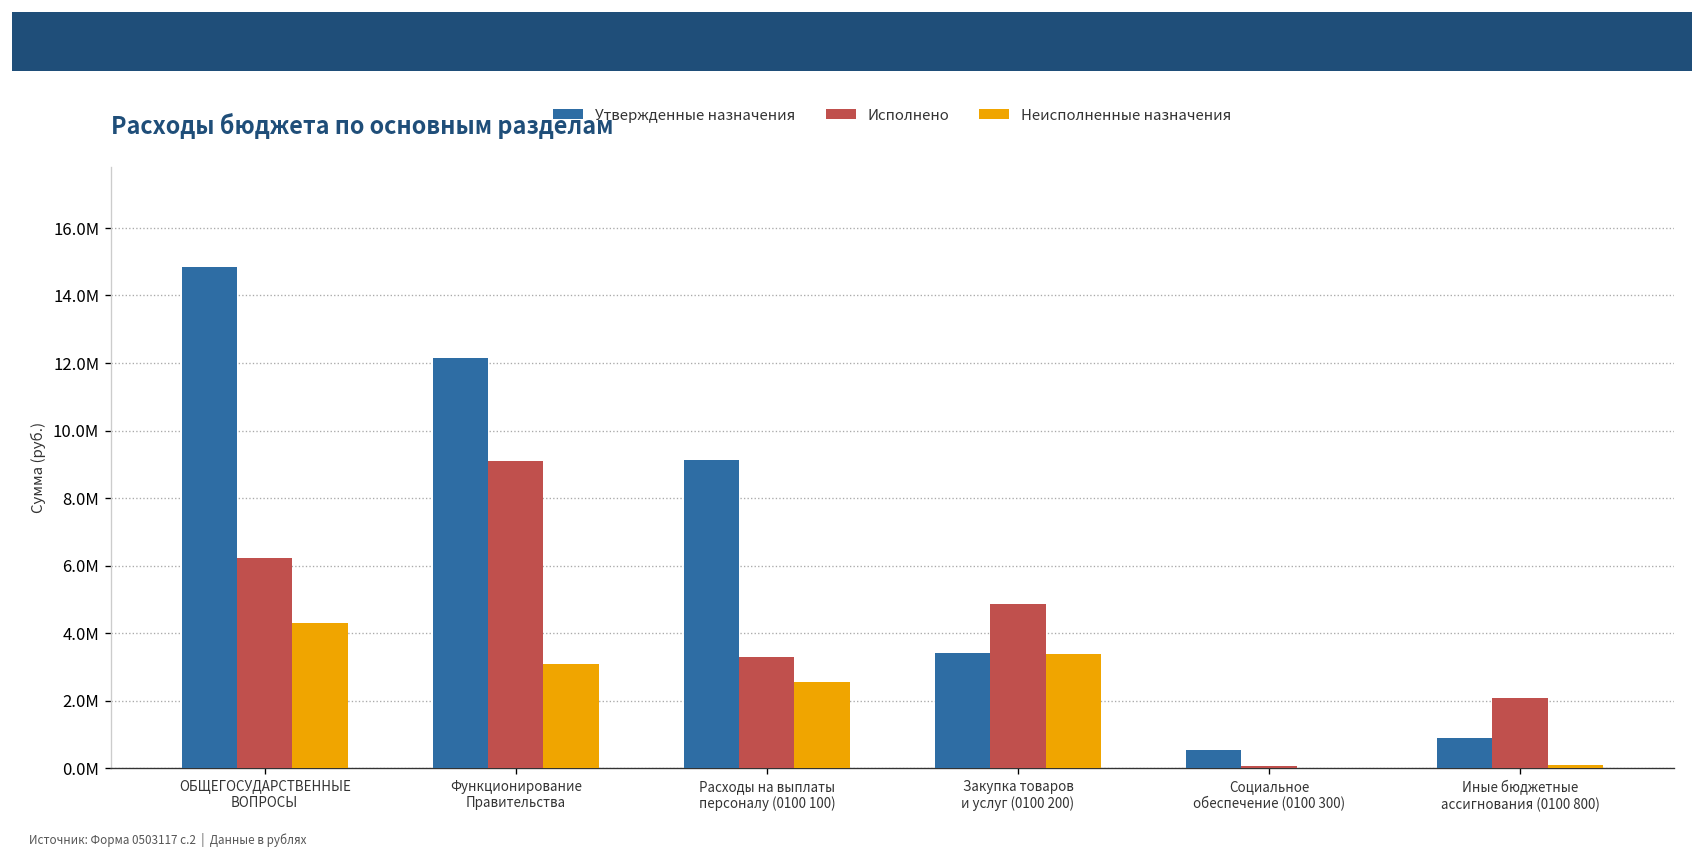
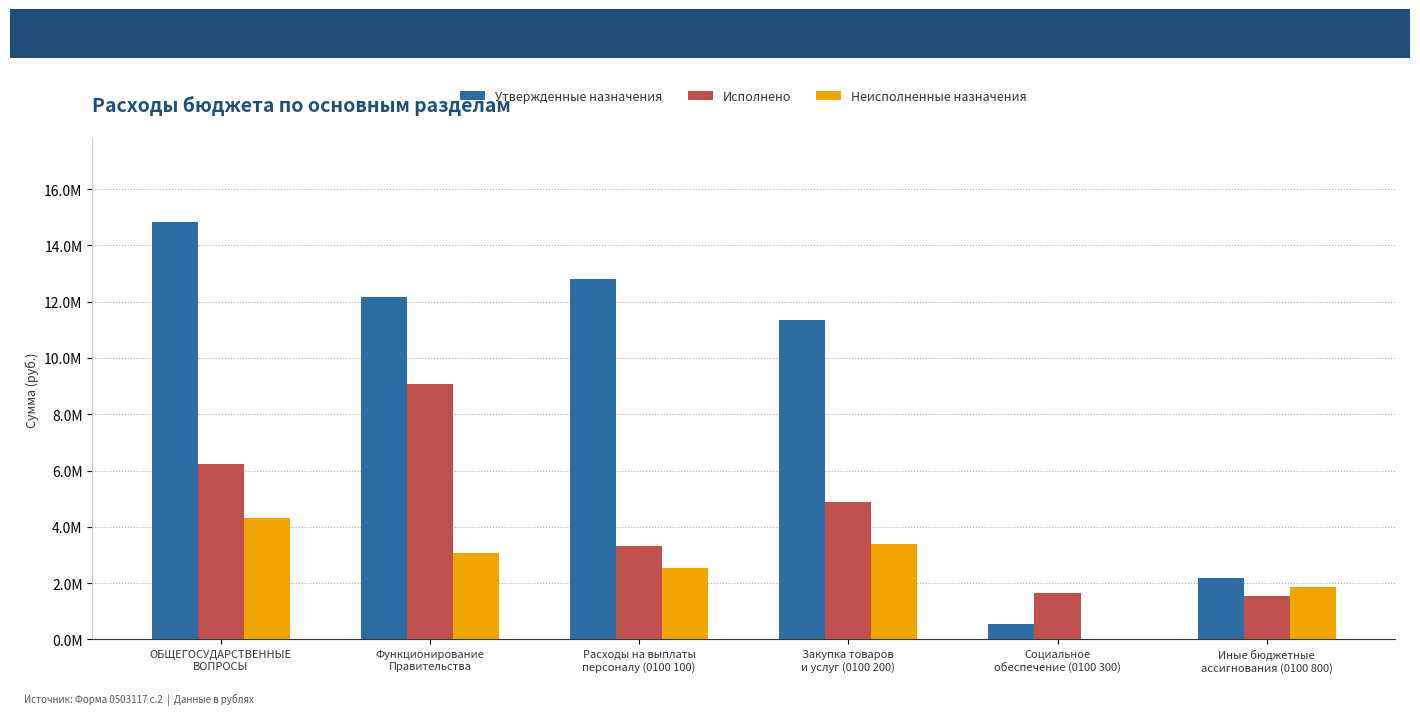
  {
    "Утвержденные назначения": {
      "ОБЩЕГОСУДАРСТВЕННЫЕ ВОПРОСЫ": 14800000,
      "Функционирование Правительства": 12200000,
-     "Расходы на выплаты персоналу (0100 100)": 9100000,
-     "Закупка товаров и услуг (0100 200)": 3400000,
+     "Расходы на выплаты персоналу (0100 100)": 12800000,
+     "Закупка товаров и услуг (0100 200)": 11300000,
      "Социальное обеспечение (0100 300)": 500000,
-     "Иные бюджетные ассигнования (0100 800)": 900000
+     "Иные бюджетные ассигнования (0100 800)": 2200000
    },
    "Исполнено": {
      "ОБЩЕГОСУДАРСТВЕННЫЕ ВОПРОСЫ": 6200000,
      "Функционирование Правительства": 9100000,
      "Расходы на выплаты персоналу (0100 100)": 3300000,
      "Закупка товаров и услуг (0100 200)": 4900000,
-     "Социальное обеспечение (0100 300)": 100000,
-     "Иные бюджетные ассигнования (0100 800)": 2100000
+     "Социальное обеспечение (0100 300)": 1700000,
+     "Иные бюджетные ассигнования (0100 800)": 1500000
    },
    "Неисполненные назначения": {
      "ОБЩЕГОСУДАРСТВЕННЫЕ ВОПРОСЫ": 4300000,
      "Функционирование Правительства": 3100000,
      "Расходы на выплаты персоналу (0100 100)": 2600000,
      "Закупка товаров и услуг (0100 200)": 3400000,
-     "Иные бюджетные ассигнования (0100 800)": 100000
+     "Иные бюджетные ассигнования (0100 800)": 1900000
    }
  }
